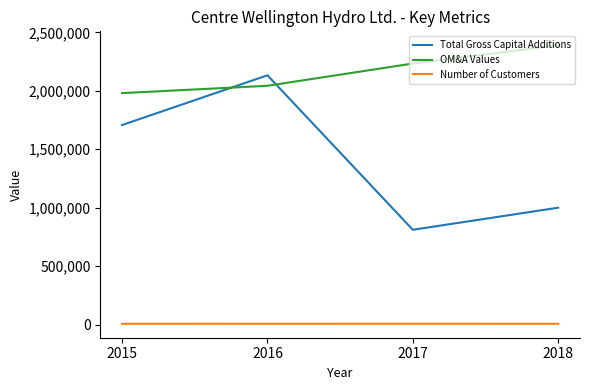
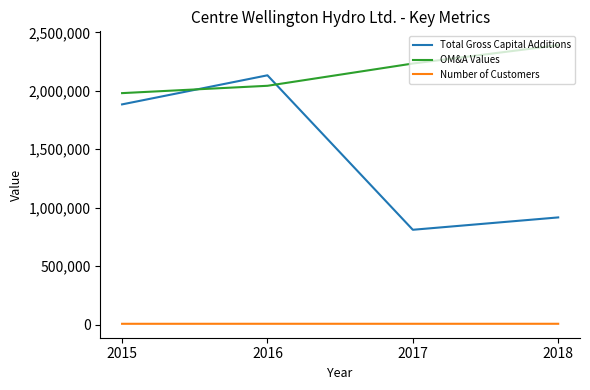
  {
    "Total Gross Capital Additions": {
-     "2015": "1,710,000",
+     "2015": "1,880,000",
      "2016": "2,130,000",
      "2017": "810,000",
-     "2018": "1,000,000"
+     "2018": "920,000"
    },
    "OM&A Values": {
      "2015": "1,980,000",
      "2016": "2,040,000"
    },
    "Number of Customers": {
      "2015": "10,000",
      "2016": "10,000",
      "2017": "10,000",
      "2018": "10,000"
    }
  }
